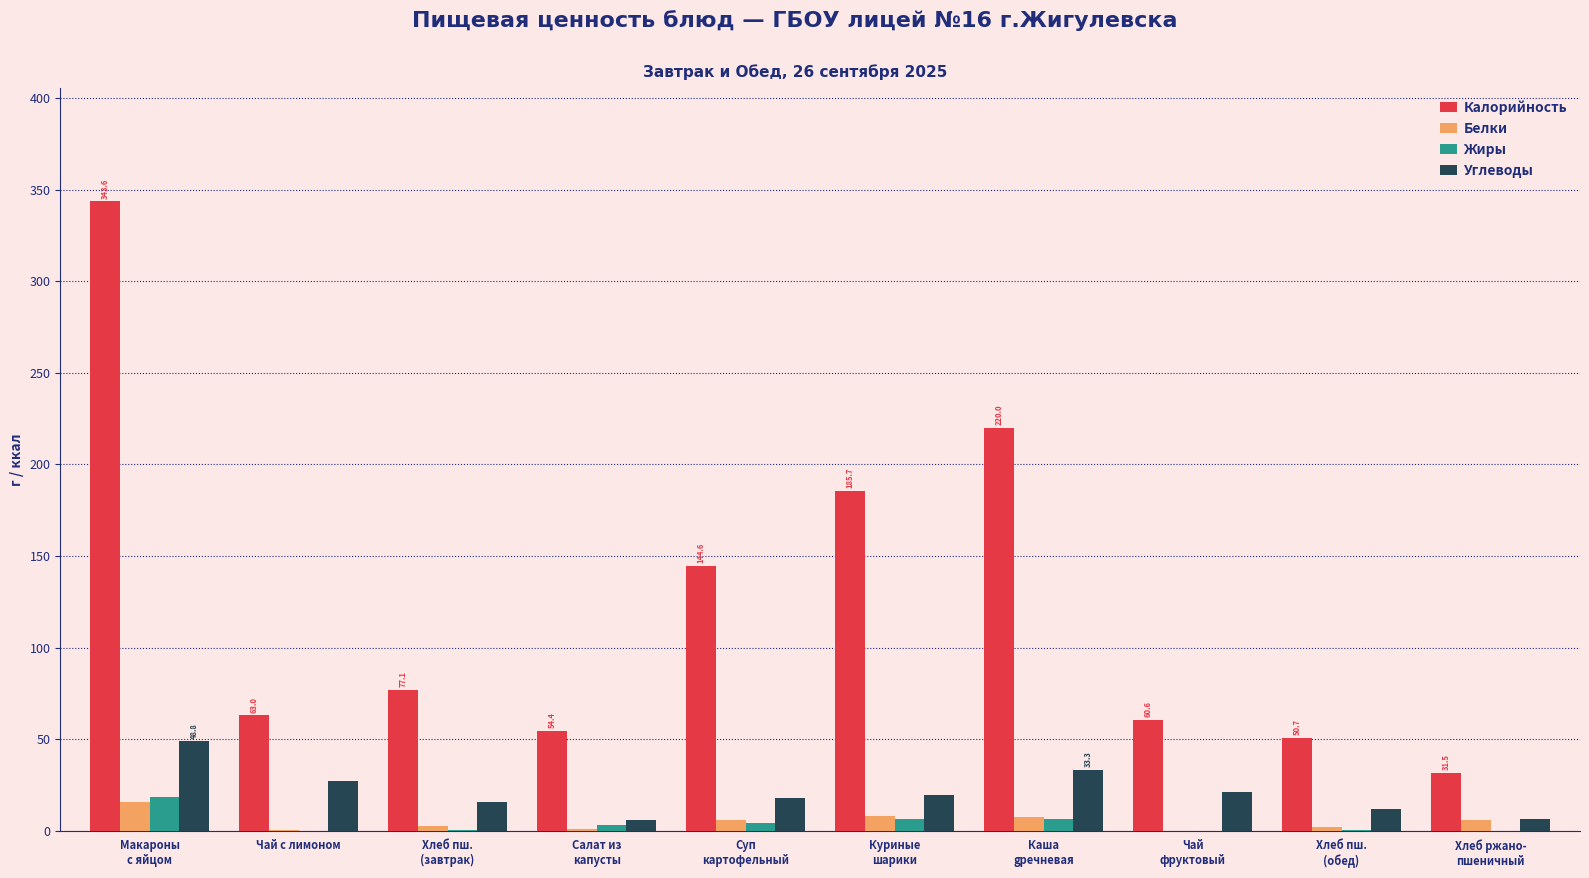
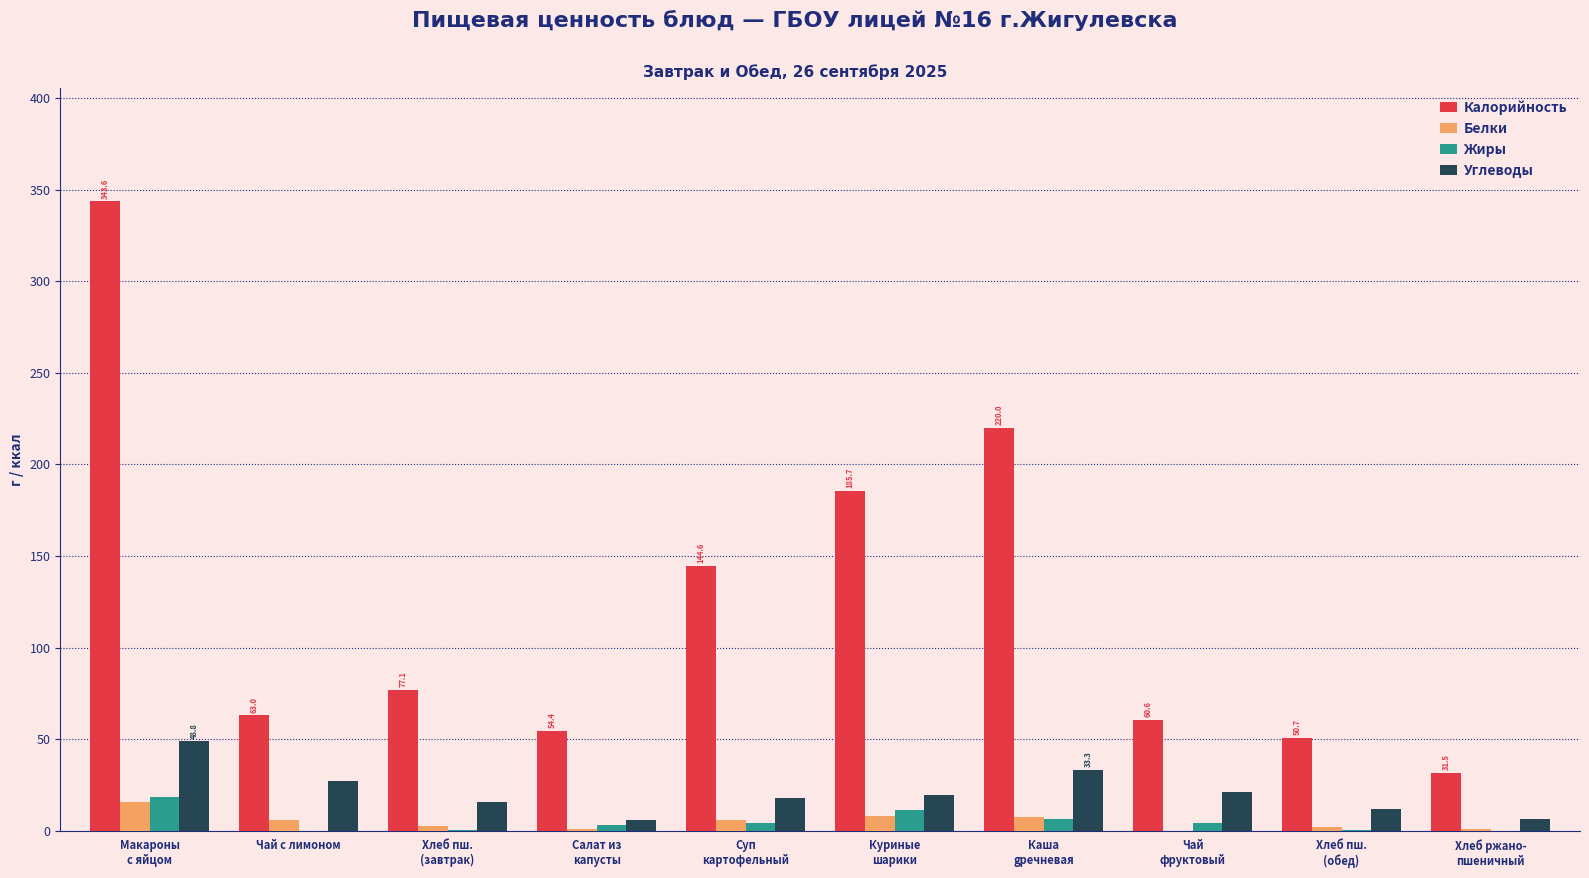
  {
    "Калорийность": {
      "Макароны с яйцом": 343.6,
      "Чай с лимоном": 63.0,
      "Хлеб пш. (завтрак)": 77.1,
      "Салат из капусты": 54.4,
      "Суп картофельный": 144.6,
      "Куриные шарики": 185.7,
      "Каша gречневая": 220.0,
      "Чай фруктовый": 60.6,
      "Хлеб пш. (обед)": 50.7,
      "Хлеб ржано- пшеничный": 31.5
    },
    "Белки": {
      "Макароны с яйцом": 16,
-     "Чай с лимоном": 0,
+     "Чай с лимоном": 6,
      "Хлеб пш. (завтрак)": 3,
      "Суп картофельный": 6,
      "Куриные шарики": 8,
      "Каша gречневая": 7,
      "Хлеб пш. (обед)": 2,
-     "Хлеб ржано- пшеничный": 6
+     "Хлеб ржано- пшеничный": 1
    },
    "Жиры": {
      "Макароны с яйцом": 18,
      "Салат из капусты": 3,
      "Суп картофельный": 4,
-     "Куриные шарики": 6,
+     "Куриные шарики": 11,
      "Каша gречневая": 6,
-     "Чай фруктовый": 0
+     "Чай фруктовый": 4
    },
    "Углеводы": {
      "Макароны с яйцом": 48.8,
      "Каша gречневая": 33.3
    }
  }
